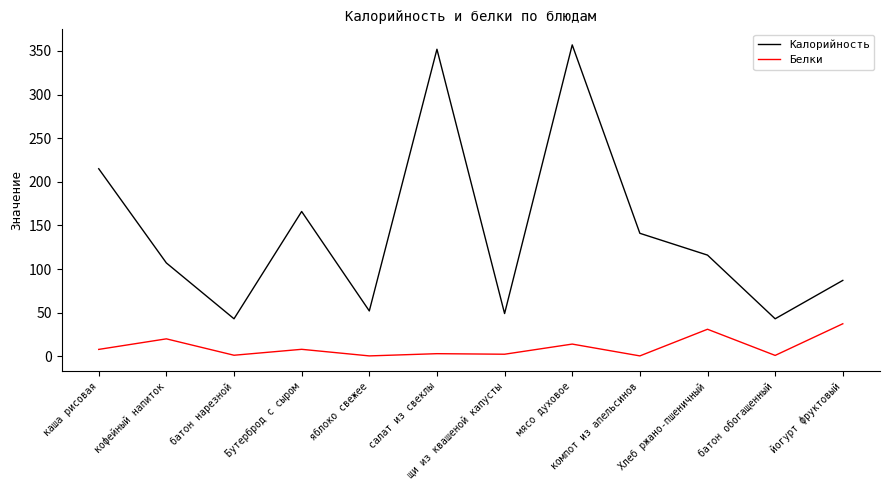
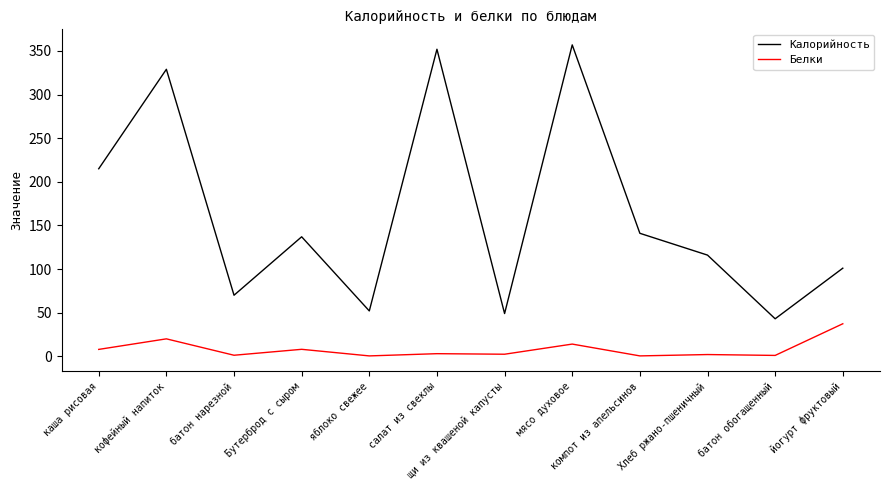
  {
    "Калорийность": {
      "каша рисовая": 220,
-     "кофейный напиток": 110,
-     "батон нарезной": 40,
-     "Бутерброд с сыром": 170,
+     "кофейный напиток": 330,
+     "батон нарезной": 70,
+     "Бутерброд с сыром": 140,
      "яблоко свежее": 50,
      "салат из свеклы": 350,
      "щи из квашеной капусты": 50,
      "мясо духовое": 360,
      "компот из апельсинов": 140,
      "Хлеб ржано-пшеничный": 120,
      "батон обогащенный": 40,
-     "йогурт фруктовый": 90
+     "йогурт фруктовый": 100
    },
    "Белки": {
      "каша рисовая": 10,
      "кофейный напиток": 20,
      "батон нарезной": 0,
      "Бутерброд с сыром": 10,
      "яблоко свежее": 0,
      "салат из свеклы": 0,
      "щи из квашеной капусты": 0,
      "мясо духовое": 10,
      "компот из апельсинов": 0,
-     "Хлеб ржано-пшеничный": 30,
+     "Хлеб ржано-пшеничный": 0,
      "батон обогащенный": 0,
      "йогурт фруктовый": 40
    }
  }
